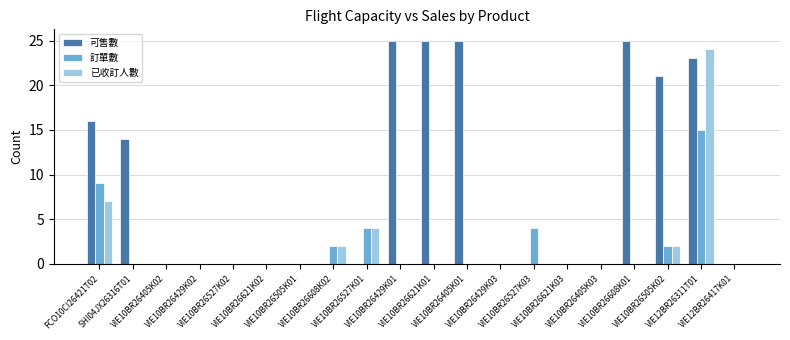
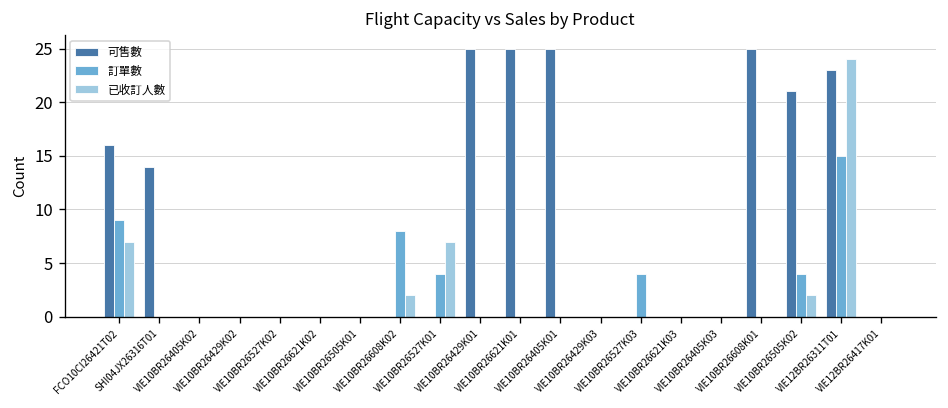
  {
    "可售數": {
      "FCO10CI26421T02": 16,
      "SHI04JX26316T01": 14,
      "VIE10BR26405K02": 0,
      "VIE10BR26429K02": 0,
      "VIE10BR26527K02": 0,
      "VIE10BR26621K02": 0,
      "VIE10BR26505K01": 0,
      "VIE10BR26608K02": 0,
      "VIE10BR26527K01": 0,
      "VIE10BR26429K01": 25,
      "VIE10BR26621K01": 25,
      "VIE10BR26405K01": 25,
      "VIE10BR26429K03": 0,
      "VIE10BR26527K03": 0,
      "VIE10BR26621K03": 0,
      "VIE10BR26405K03": 0,
      "VIE10BR26608K01": 25,
      "VIE10BR26505K02": 21,
      "VIE12BR26311T01": 23,
      "VIE12BR26417K01": 0
    },
    "訂單數": {
      "FCO10CI26421T02": 9,
      "SHI04JX26316T01": 0,
      "VIE10BR26405K02": 0,
      "VIE10BR26429K02": 0,
      "VIE10BR26527K02": 0,
      "VIE10BR26621K02": 0,
      "VIE10BR26505K01": 0,
-     "VIE10BR26608K02": 2,
+     "VIE10BR26608K02": 8,
      "VIE10BR26527K01": 4,
      "VIE10BR26429K01": 0,
      "VIE10BR26621K01": 0,
      "VIE10BR26405K01": 0,
      "VIE10BR26429K03": 0,
      "VIE10BR26527K03": 4,
      "VIE10BR26621K03": 0,
      "VIE10BR26405K03": 0,
      "VIE10BR26608K01": 0,
-     "VIE10BR26505K02": 2,
+     "VIE10BR26505K02": 4,
      "VIE12BR26311T01": 15,
      "VIE12BR26417K01": 0
    },
    "已收訂人數": {
      "FCO10CI26421T02": 7,
      "SHI04JX26316T01": 0,
      "VIE10BR26405K02": 0,
      "VIE10BR26429K02": 0,
      "VIE10BR26527K02": 0,
      "VIE10BR26621K02": 0,
      "VIE10BR26505K01": 0,
      "VIE10BR26608K02": 2,
-     "VIE10BR26527K01": 4,
+     "VIE10BR26527K01": 7,
      "VIE10BR26429K01": 0,
      "VIE10BR26621K01": 0,
      "VIE10BR26405K01": 0,
      "VIE10BR26429K03": 0,
      "VIE10BR26527K03": 0,
      "VIE10BR26621K03": 0,
      "VIE10BR26405K03": 0,
      "VIE10BR26608K01": 0,
      "VIE10BR26505K02": 2,
      "VIE12BR26311T01": 24,
      "VIE12BR26417K01": 0
    }
  }
